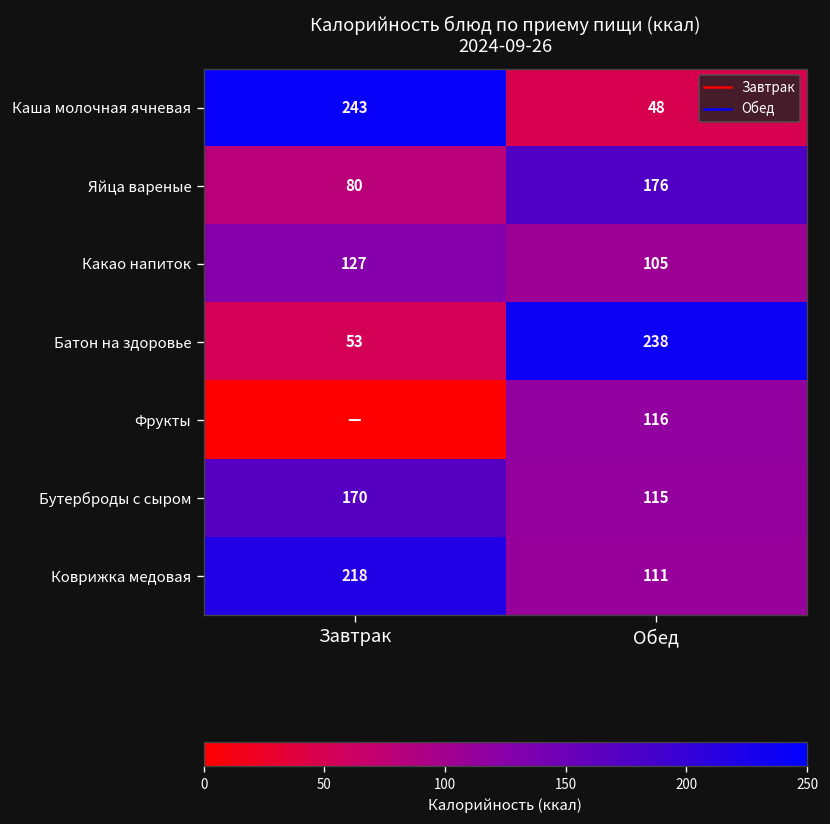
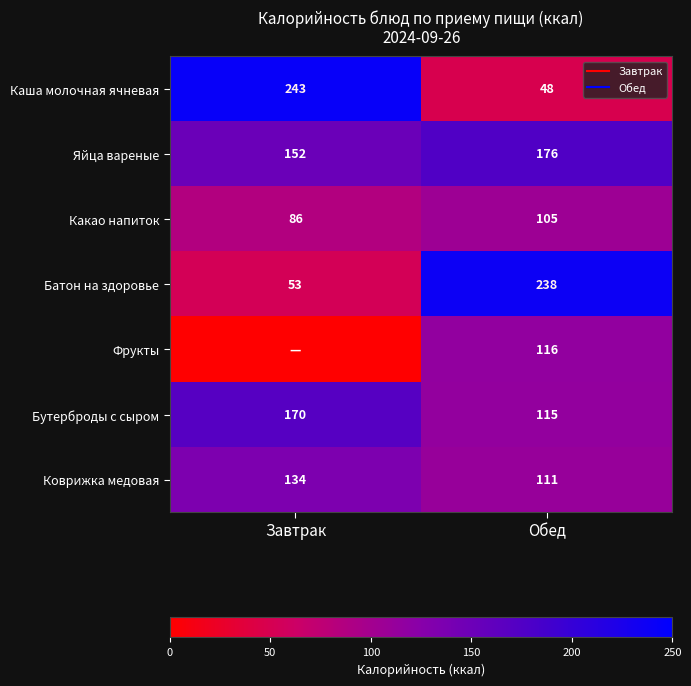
  {
    "Каша молочная ячневая": {
      "Завтрак": 243,
      "Обед": 48
    },
    "Яйца вареные": {
-     "Завтрак": 80,
+     "Завтрак": 152,
      "Обед": 176
    },
    "Какао напиток": {
-     "Завтрак": 127,
+     "Завтрак": 86,
      "Обед": 105
    },
    "Батон на здоровье": {
      "Завтрак": 53,
      "Обед": 238
    },
    "Фрукты": {
      "Обед": 116
    },
    "Бутерброды с сыром": {
      "Завтрак": 170,
      "Обед": 115
    },
    "Коврижка медовая": {
-     "Завтрак": 218,
+     "Завтрак": 134,
      "Обед": 111
    }
  }
